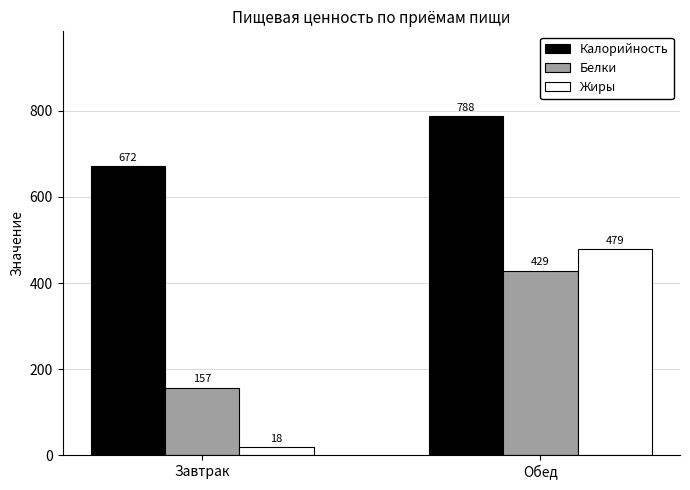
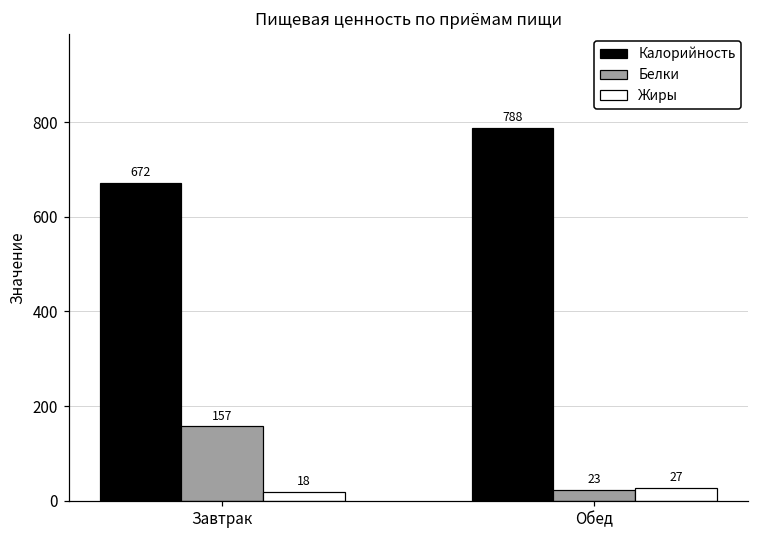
  {
    "Калорийность": {
      "Завтрак": 672,
      "Обед": 788
    },
    "Белки": {
      "Завтрак": 157,
-     "Обед": 429
+     "Обед": 23
    },
    "Жиры": {
      "Завтрак": 18,
-     "Обед": 479
+     "Обед": 27
    }
  }
